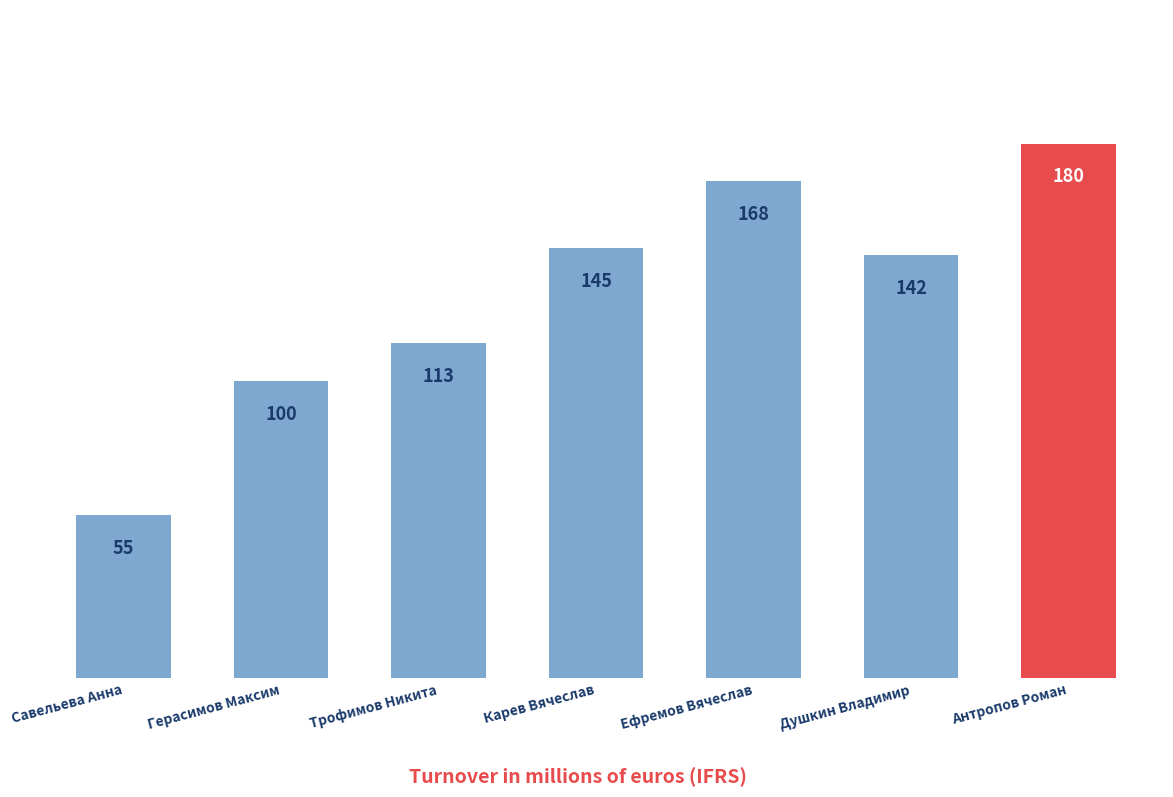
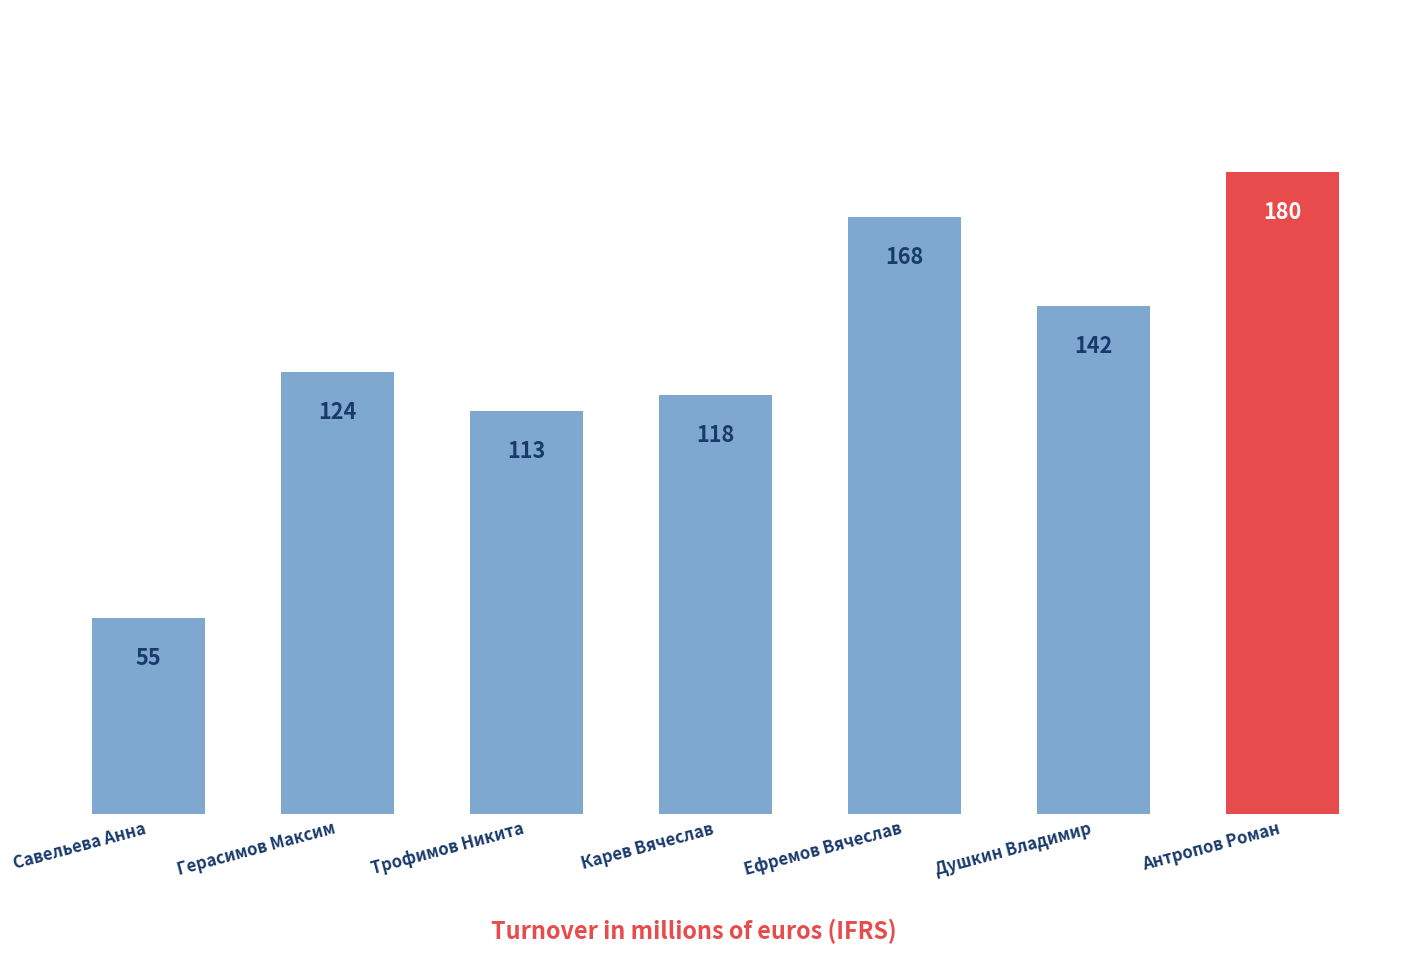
  {
    "Савельева Анна": 55,
-   "Герасимов Максим": 100,
+   "Герасимов Максим": 124,
    "Трофимов Никита": 113,
-   "Карев Вячеслав": 145,
+   "Карев Вячеслав": 118,
    "Ефремов Вячеслав": 168,
    "Душкин Владимир": 142,
    "Антропов Роман": 180
  }
